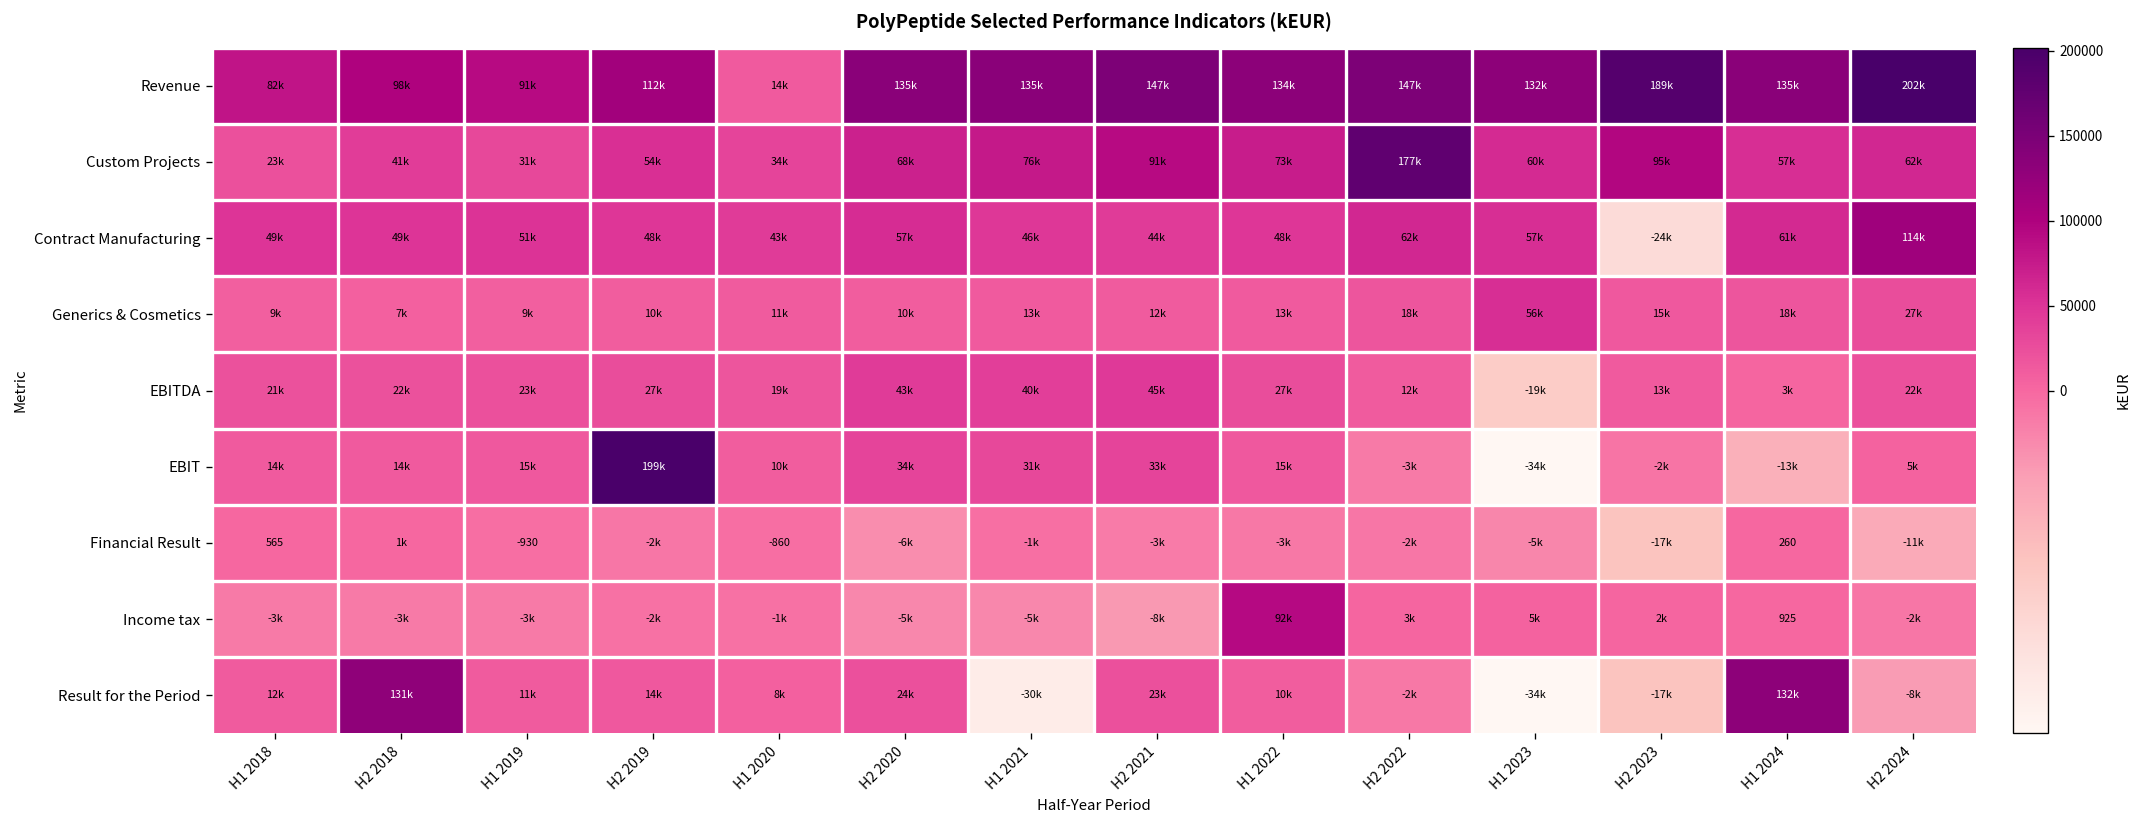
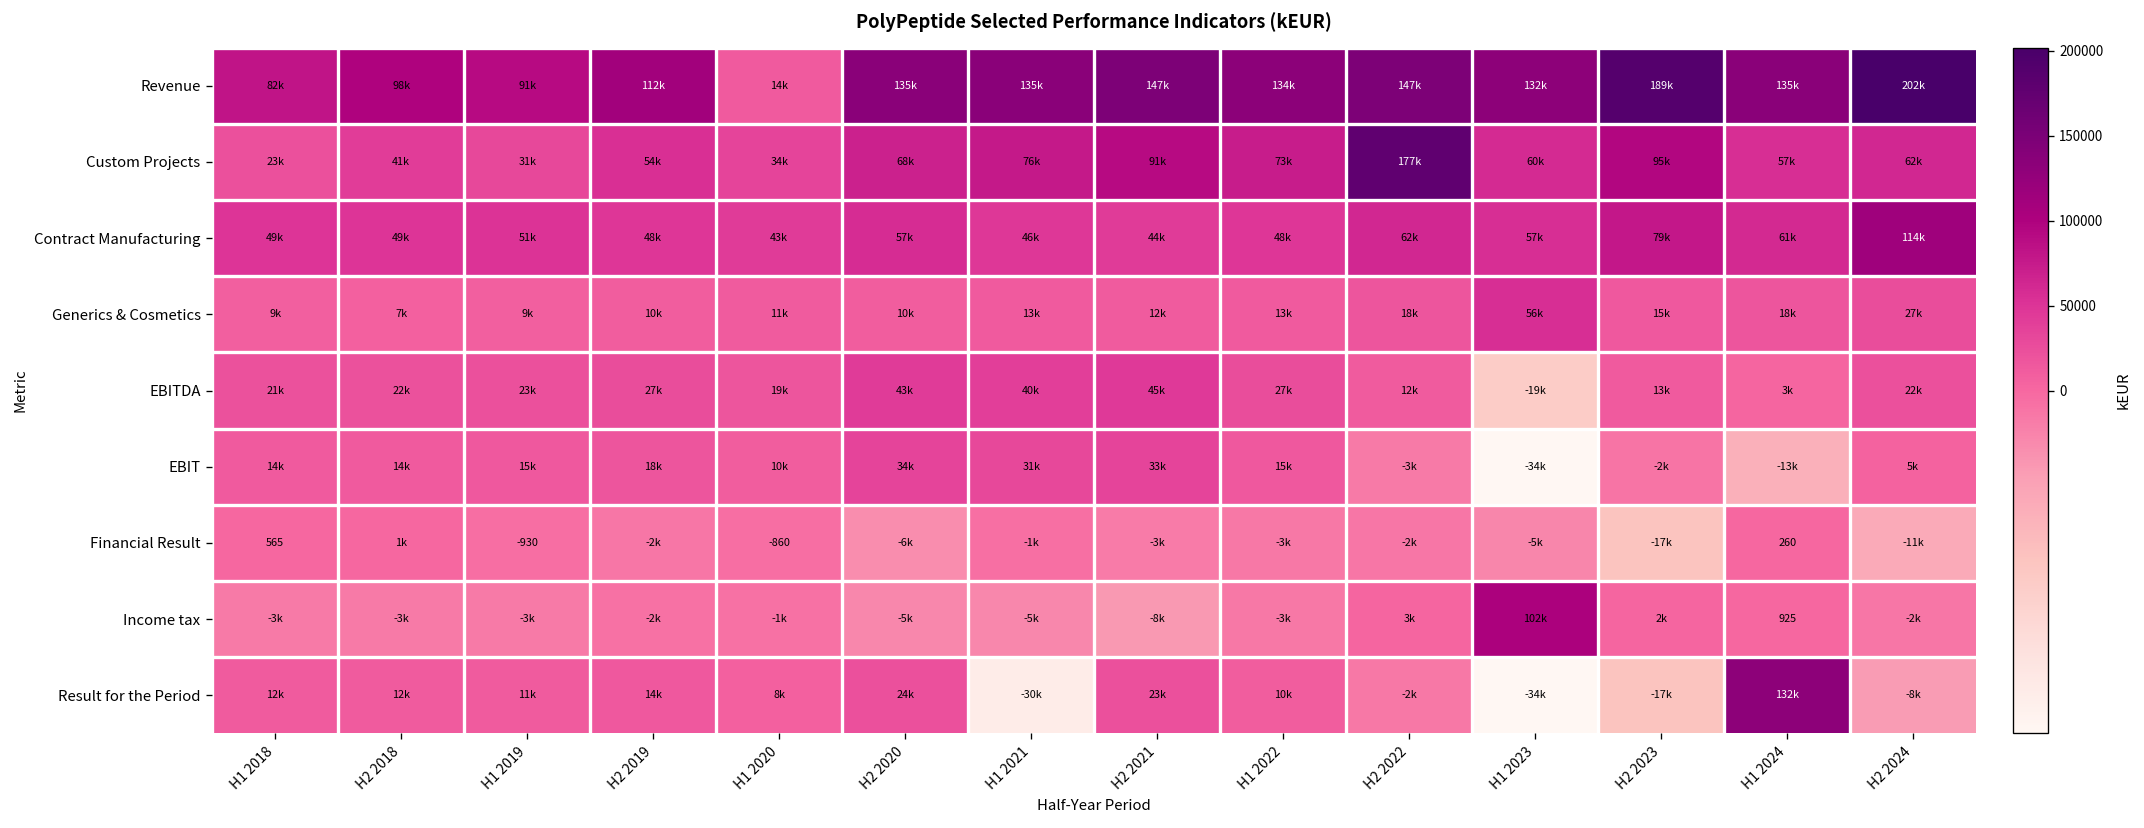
  {
    "Revenue": {
      "H1 2018": "82k",
      "H2 2018": "98k",
      "H1 2019": "91k",
      "H2 2019": "112k",
      "H1 2020": "14k",
      "H2 2020": "135k",
      "H1 2021": "135k",
      "H2 2021": "147k",
      "H1 2022": "134k",
      "H2 2022": "147k",
      "H1 2023": "132k",
      "H2 2023": "189k",
      "H1 2024": "135k",
      "H2 2024": "202k"
    },
    "Custom Projects": {
      "H1 2018": "23k",
      "H2 2018": "41k",
      "H1 2019": "31k",
      "H2 2019": "54k",
      "H1 2020": "34k",
      "H2 2020": "68k",
      "H1 2021": "76k",
      "H2 2021": "91k",
      "H1 2022": "73k",
      "H2 2022": "177k",
      "H1 2023": "60k",
      "H2 2023": "95k",
      "H1 2024": "57k",
      "H2 2024": "62k"
    },
    "Contract Manufacturing": {
      "H1 2018": "49k",
      "H2 2018": "49k",
      "H1 2019": "51k",
      "H2 2019": "48k",
      "H1 2020": "43k",
      "H2 2020": "57k",
      "H1 2021": "46k",
      "H2 2021": "44k",
      "H1 2022": "48k",
      "H2 2022": "62k",
      "H1 2023": "57k",
-     "H2 2023": "-24k",
+     "H2 2023": "79k",
      "H1 2024": "61k",
      "H2 2024": "114k"
    },
    "Generics & Cosmetics": {
      "H1 2018": "9k",
      "H2 2018": "7k",
      "H1 2019": "9k",
      "H2 2019": "10k",
      "H1 2020": "11k",
      "H2 2020": "10k",
      "H1 2021": "13k",
      "H2 2021": "12k",
      "H1 2022": "13k",
      "H2 2022": "18k",
      "H1 2023": "56k",
      "H2 2023": "15k",
      "H1 2024": "18k",
      "H2 2024": "27k"
    },
    "EBITDA": {
      "H1 2018": "21k",
      "H2 2018": "22k",
      "H1 2019": "23k",
      "H2 2019": "27k",
      "H1 2020": "19k",
      "H2 2020": "43k",
      "H1 2021": "40k",
      "H2 2021": "45k",
      "H1 2022": "27k",
      "H2 2022": "12k",
      "H1 2023": "-19k",
      "H2 2023": "13k",
      "H1 2024": "3k",
      "H2 2024": "22k"
    },
    "EBIT": {
      "H1 2018": "14k",
      "H2 2018": "14k",
      "H1 2019": "15k",
-     "H2 2019": "199k",
+     "H2 2019": "18k",
      "H1 2020": "10k",
      "H2 2020": "34k",
      "H1 2021": "31k",
      "H2 2021": "33k",
      "H1 2022": "15k",
      "H2 2022": "-3k",
      "H1 2023": "-34k",
      "H2 2023": "-2k",
      "H1 2024": "-13k",
      "H2 2024": "5k"
    },
    "Financial Result": {
      "H1 2018": "565",
      "H2 2018": "1k",
      "H1 2019": "-930",
      "H2 2019": "-2k",
      "H1 2020": "-860",
      "H2 2020": "-6k",
      "H1 2021": "-1k",
      "H2 2021": "-3k",
      "H1 2022": "-3k",
      "H2 2022": "-2k",
      "H1 2023": "-5k",
      "H2 2023": "-17k",
      "H1 2024": "260",
      "H2 2024": "-11k"
    },
    "Income tax": {
      "H1 2018": "-3k",
      "H2 2018": "-3k",
      "H1 2019": "-3k",
      "H2 2019": "-2k",
      "H1 2020": "-1k",
      "H2 2020": "-5k",
      "H1 2021": "-5k",
      "H2 2021": "-8k",
-     "H1 2022": "92k",
+     "H1 2022": "-3k",
      "H2 2022": "3k",
-     "H1 2023": "5k",
+     "H1 2023": "102k",
      "H2 2023": "2k",
      "H1 2024": "925",
      "H2 2024": "-2k"
    },
    "Result for the Period": {
      "H1 2018": "12k",
-     "H2 2018": "131k",
+     "H2 2018": "12k",
      "H1 2019": "11k",
      "H2 2019": "14k",
      "H1 2020": "8k",
      "H2 2020": "24k",
      "H1 2021": "-30k",
      "H2 2021": "23k",
      "H1 2022": "10k",
      "H2 2022": "-2k",
      "H1 2023": "-34k",
      "H2 2023": "-17k",
      "H1 2024": "132k",
      "H2 2024": "-8k"
    }
  }
